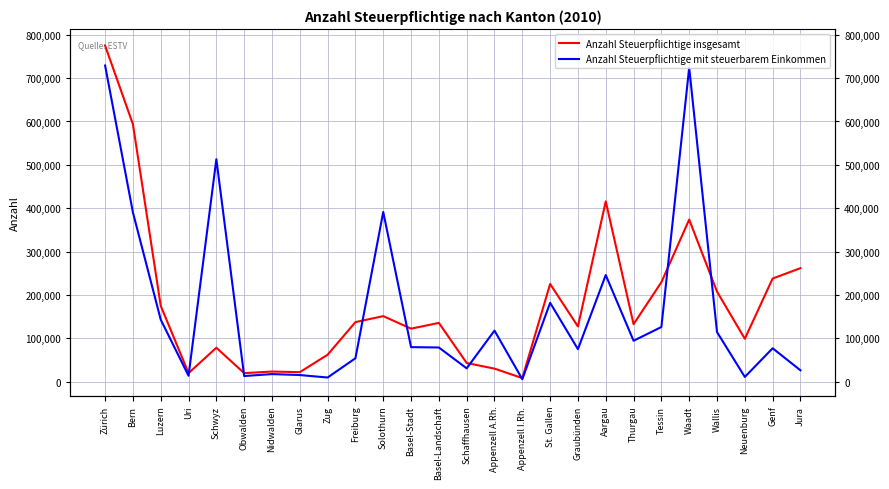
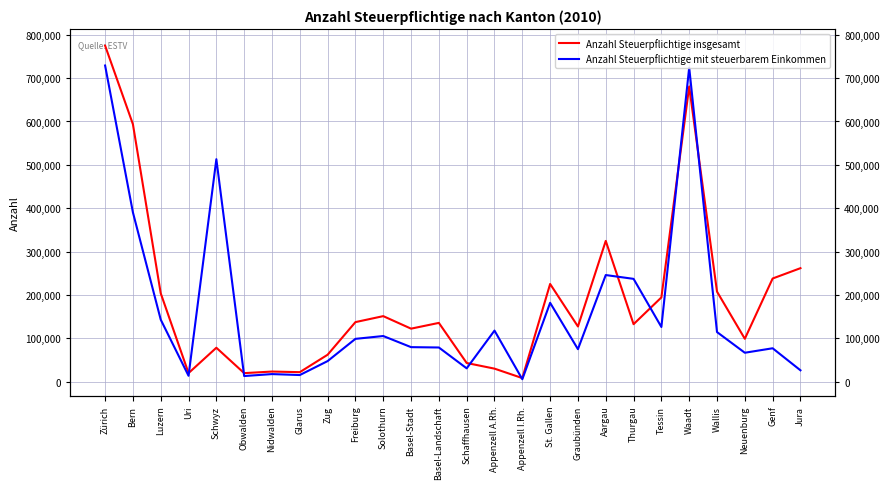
  {
    "Anzahl Steuerpflichtige insgesamt": {
      "Zürich": "770,000",
      "Bern": "590,000",
-     "Luzern": "170,000",
+     "Luzern": "200,000",
      "Uri": "20,000",
      "Schwyz": "80,000",
      "Obwalden": "20,000",
      "Nidwalden": "20,000",
      "Glarus": "20,000",
      "Zug": "60,000",
      "Freiburg": "140,000",
      "Solothurn": "150,000",
      "Basel-Stadt": "120,000",
      "Basel-Landschaft": "140,000",
      "Schaffhausen": "40,000",
      "Appenzell A.Rh.": "30,000",
      "St. Gallen": "230,000",
      "Graubünden": "130,000",
-     "Aargau": "420,000",
+     "Aargau": "320,000",
      "Thurgau": "130,000",
-     "Tessin": "230,000",
-     "Waadt": "370,000",
+     "Tessin": "190,000",
+     "Waadt": "680,000",
      "Wallis": "210,000",
      "Neuenburg": "100,000",
      "Genf": "240,000",
      "Jura": "260,000"
    },
    "Anzahl Steuerpflichtige mit steuerbarem Einkommen": {
      "Zürich": "730,000",
      "Bern": "390,000",
      "Luzern": "140,000",
      "Uri": "10,000",
      "Schwyz": "510,000",
      "Obwalden": "10,000",
      "Nidwalden": "20,000",
      "Glarus": "20,000",
-     "Zug": "10,000",
-     "Freiburg": "50,000",
-     "Solothurn": "390,000",
+     "Zug": "50,000",
+     "Freiburg": "100,000",
+     "Solothurn": "110,000",
      "Basel-Stadt": "80,000",
      "Basel-Landschaft": "80,000",
      "Schaffhausen": "30,000",
      "Appenzell A.Rh.": "120,000",
      "St. Gallen": "180,000",
      "Graubünden": "80,000",
      "Aargau": "250,000",
-     "Thurgau": "90,000",
+     "Thurgau": "240,000",
      "Tessin": "130,000",
      "Wallis": "110,000",
-     "Neuenburg": "10,000",
+     "Neuenburg": "70,000",
      "Genf": "80,000",
      "Jura": "30,000"
    }
  }
